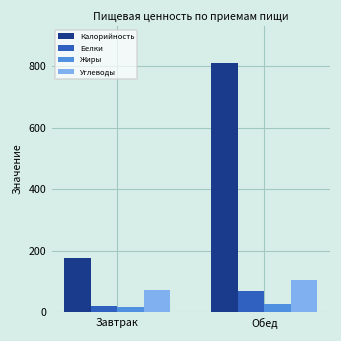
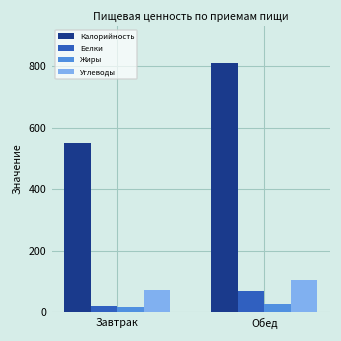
  {
    "Калорийность": {
-     "Завтрак": 180,
+     "Завтрак": 550,
      "Обед": 810
    },
    "Белки": {
      "Завтрак": 20,
      "Обед": 70
    }
  }
